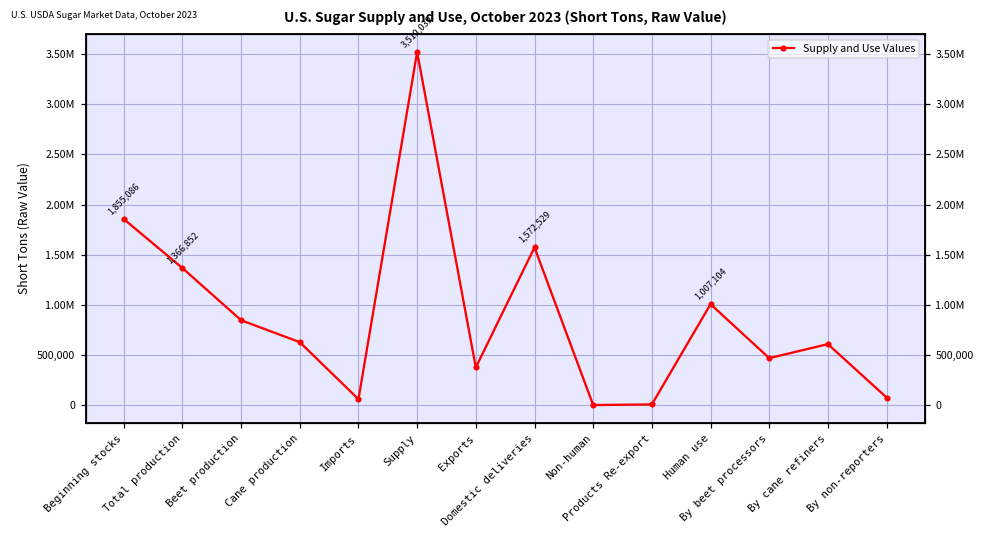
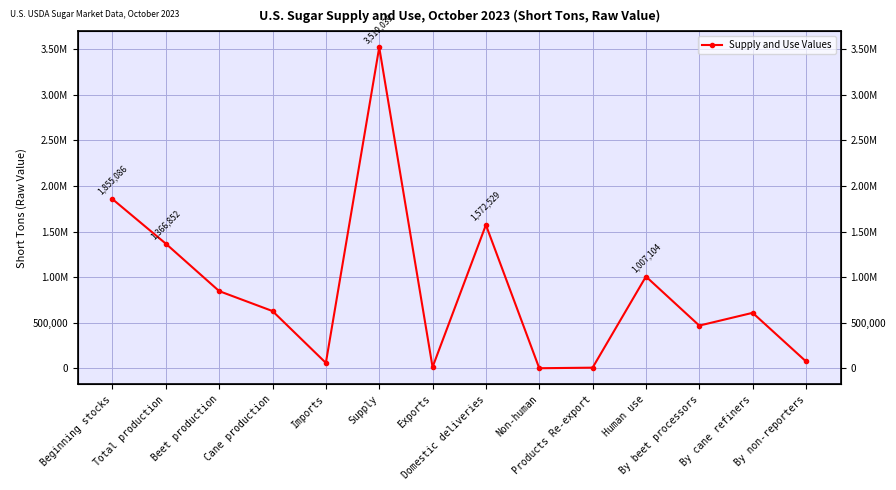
  {
    "Beet production": "800,000",
    "Cane production": "600,000",
    "Imports": "100,000",
-   "Exports": "400,000",
+   "Exports": "0",
    "Non-human": "0",
    "Products Re-export": "0",
    "By beet processors": "500,000",
    "By cane refiners": "600,000",
    "By non-reporters": "100,000"
  }
